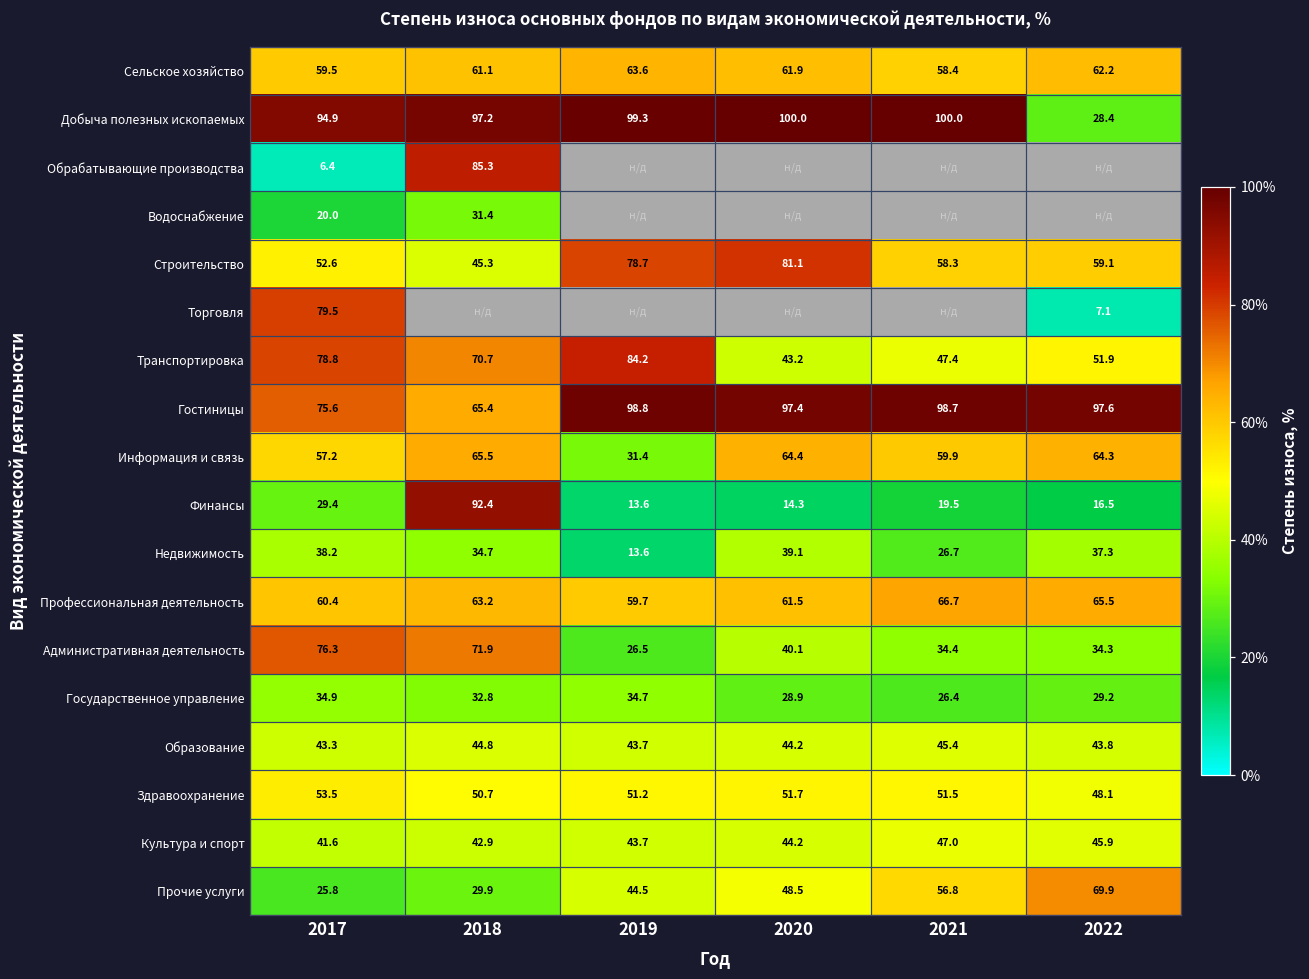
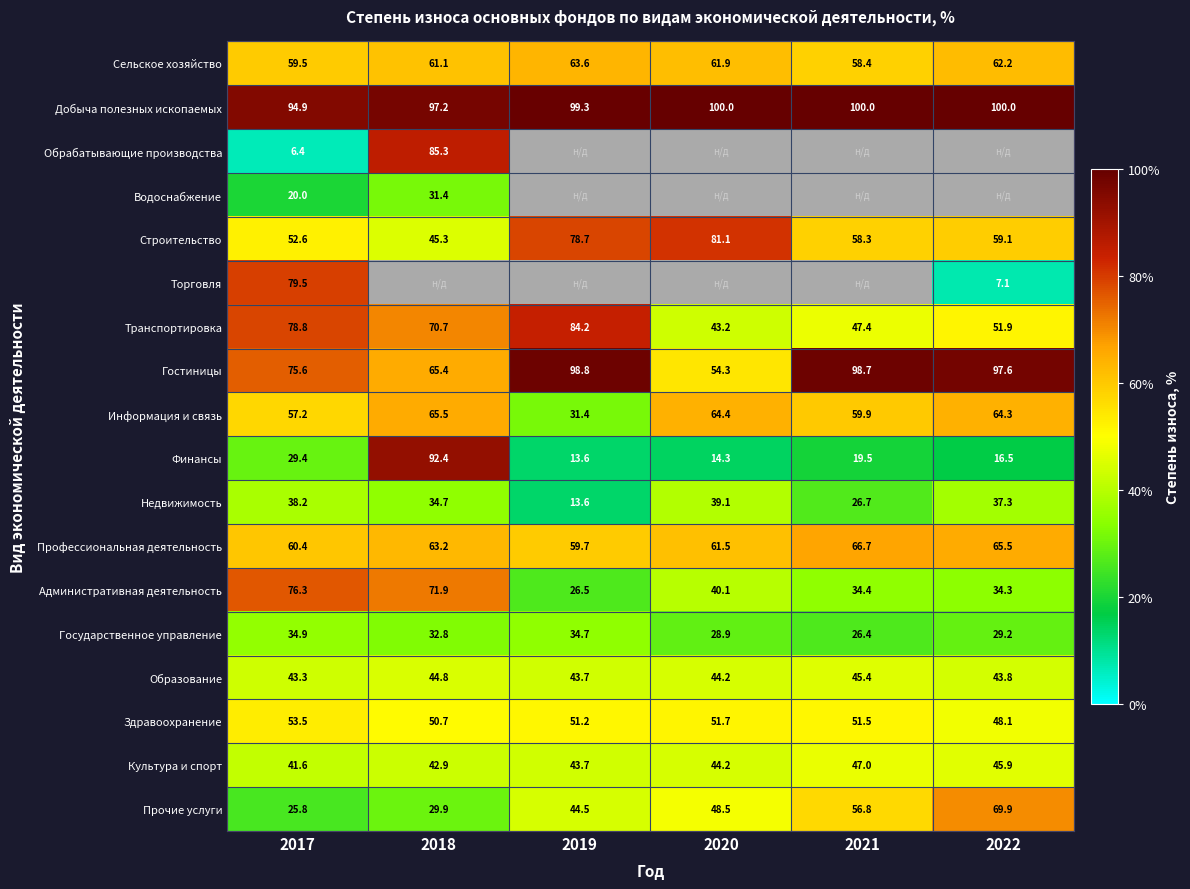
  {
    "Сельское хозяйство": {
      "2017": 59.5,
      "2018": 61.1,
      "2019": 63.6,
      "2020": 61.9,
      "2021": 58.4,
      "2022": 62.2
    },
    "Добыча полезных ископаемых": {
      "2017": 94.9,
      "2018": 97.2,
      "2019": 99.3,
      "2020": 100.0,
      "2021": 100.0,
-     "2022": 28.4
+     "2022": 100.0
    },
    "Обрабатывающие производства": {
      "2017": 6.4,
      "2018": 85.3
    },
    "Водоснабжение": {
      "2017": 20.0,
      "2018": 31.4
    },
    "Строительство": {
      "2017": 52.6,
      "2018": 45.3,
      "2019": 78.7,
      "2020": 81.1,
      "2021": 58.3,
      "2022": 59.1
    },
    "Торговля": {
      "2017": 79.5,
      "2022": 7.1
    },
    "Транспортировка": {
      "2017": 78.8,
      "2018": 70.7,
      "2019": 84.2,
      "2020": 43.2,
      "2021": 47.4,
      "2022": 51.9
    },
    "Гостиницы": {
      "2017": 75.6,
      "2018": 65.4,
      "2019": 98.8,
-     "2020": 97.4,
+     "2020": 54.3,
      "2021": 98.7,
      "2022": 97.6
    },
    "Информация и связь": {
      "2017": 57.2,
      "2018": 65.5,
      "2019": 31.4,
      "2020": 64.4,
      "2021": 59.9,
      "2022": 64.3
    },
    "Финансы": {
      "2017": 29.4,
      "2018": 92.4,
      "2019": 13.6,
      "2020": 14.3,
      "2021": 19.5,
      "2022": 16.5
    },
    "Недвижимость": {
      "2017": 38.2,
      "2018": 34.7,
      "2019": 13.6,
      "2020": 39.1,
      "2021": 26.7,
      "2022": 37.3
    },
    "Профессиональная деятельность": {
      "2017": 60.4,
      "2018": 63.2,
      "2019": 59.7,
      "2020": 61.5,
      "2021": 66.7,
      "2022": 65.5
    },
    "Административная деятельность": {
      "2017": 76.3,
      "2018": 71.9,
      "2019": 26.5,
      "2020": 40.1,
      "2021": 34.4,
      "2022": 34.3
    },
    "Государственное управление": {
      "2017": 34.9,
      "2018": 32.8,
      "2019": 34.7,
      "2020": 28.9,
      "2021": 26.4,
      "2022": 29.2
    },
    "Образование": {
      "2017": 43.3,
      "2018": 44.8,
      "2019": 43.7,
      "2020": 44.2,
      "2021": 45.4,
      "2022": 43.8
    },
    "Здравоохранение": {
      "2017": 53.5,
      "2018": 50.7,
      "2019": 51.2,
      "2020": 51.7,
      "2021": 51.5,
      "2022": 48.1
    },
    "Культура и спорт": {
      "2017": 41.6,
      "2018": 42.9,
      "2019": 43.7,
      "2020": 44.2,
      "2021": 47.0,
      "2022": 45.9
    },
    "Прочие услуги": {
      "2017": 25.8,
      "2018": 29.9,
      "2019": 44.5,
      "2020": 48.5,
      "2021": 56.8,
      "2022": 69.9
    }
  }
